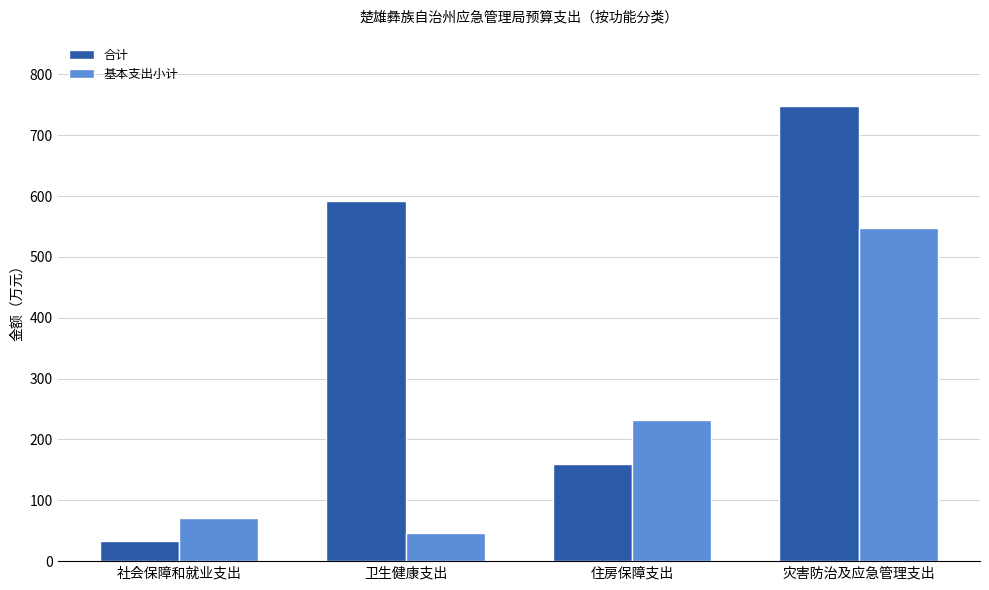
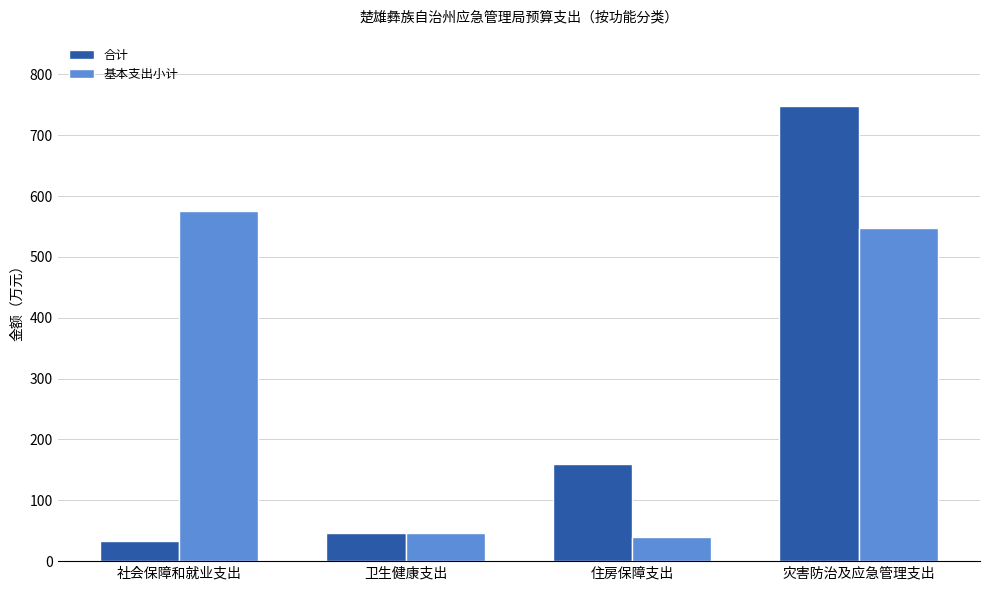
  {
    "合计": {
      "社会保障和就业支出": 30,
-     "卫生健康支出": 590,
+     "卫生健康支出": 50,
      "住房保障支出": 160,
      "灾害防治及应急管理支出": 750
    },
    "基本支出小计": {
-     "社会保障和就业支出": 70,
+     "社会保障和就业支出": 570,
      "卫生健康支出": 50,
-     "住房保障支出": 230,
+     "住房保障支出": 40,
      "灾害防治及应急管理支出": 550
    }
  }
